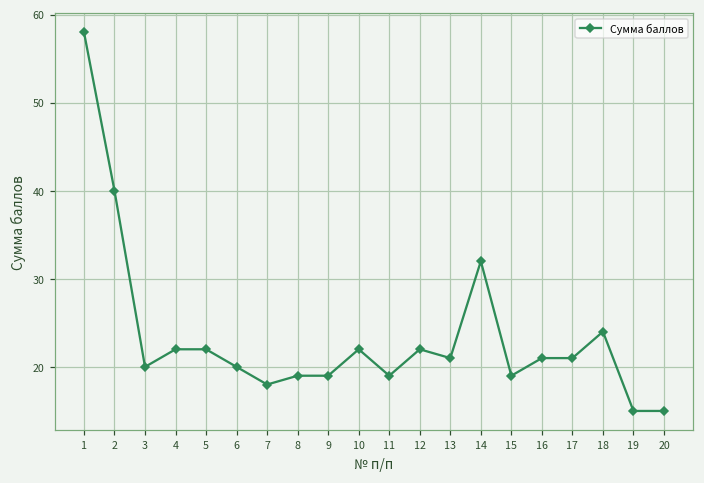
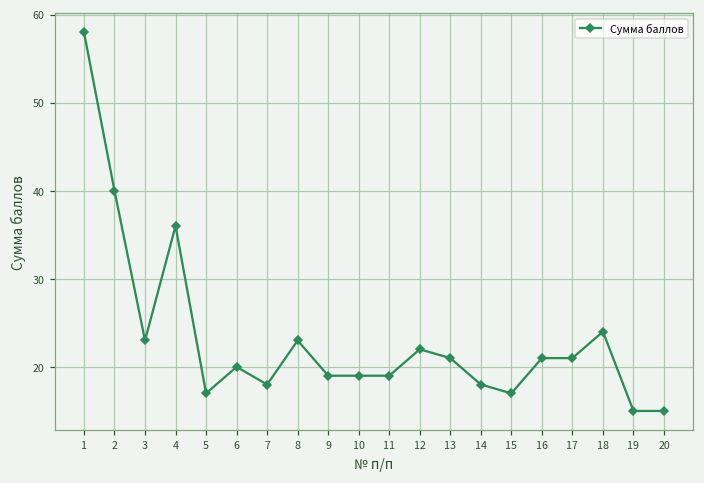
  {
    "1": 58,
    "2": 40,
-   "3": 20,
-   "4": 22,
-   "5": 22,
+   "3": 23,
+   "4": 36,
+   "5": 17,
    "6": 20,
    "7": 18,
-   "8": 19,
+   "8": 23,
    "9": 19,
-   "10": 22,
+   "10": 19,
    "11": 19,
    "12": 22,
    "13": 21,
-   "14": 32,
-   "15": 19,
+   "14": 18,
+   "15": 17,
    "16": 21,
    "17": 21,
    "18": 24,
    "19": 15,
    "20": 15
  }
